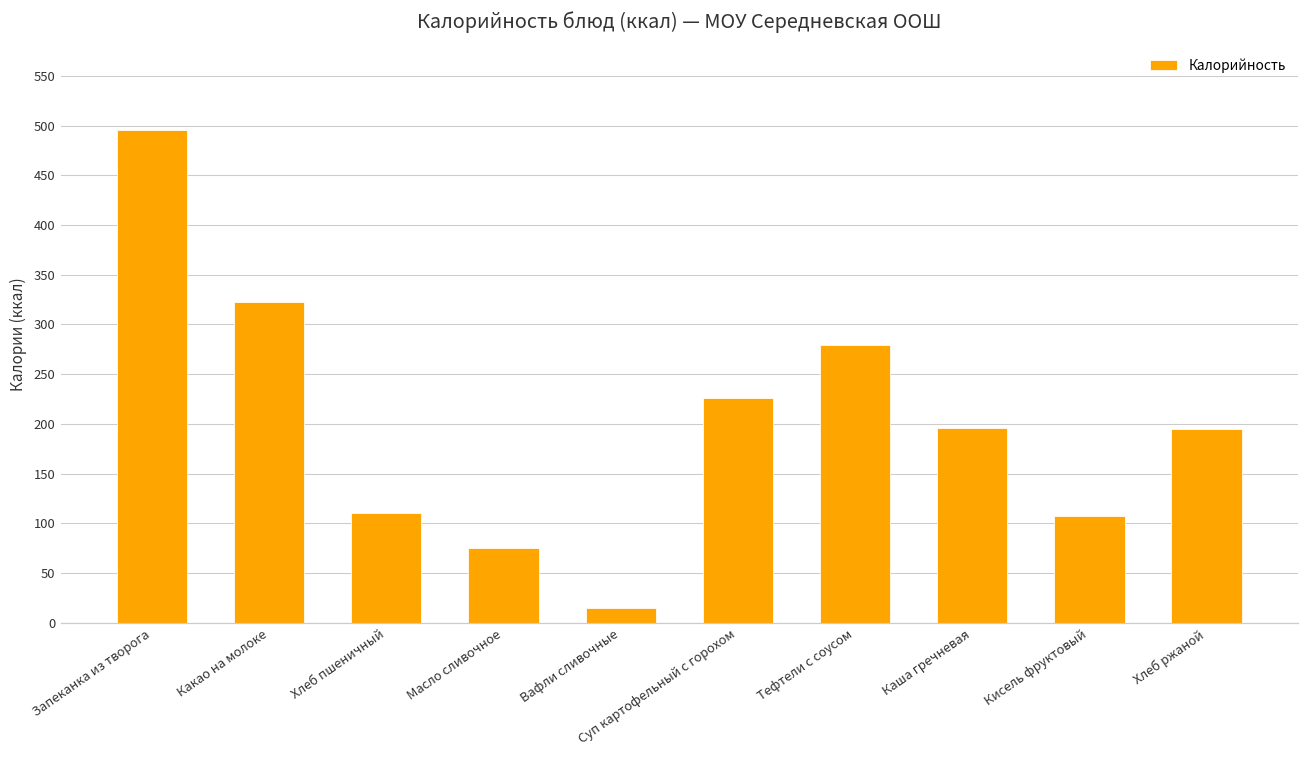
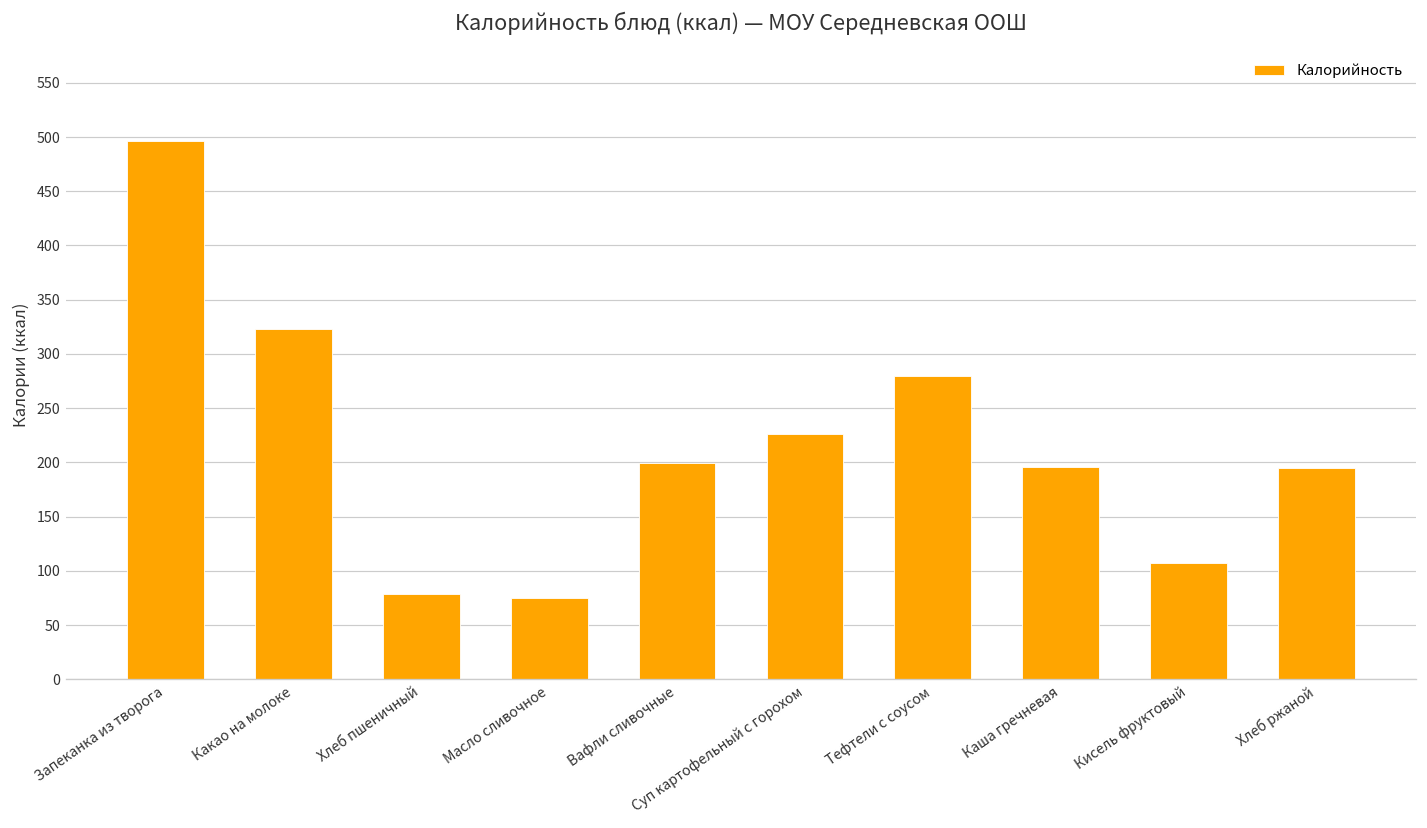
  {
    "Запеканка из творога": 500,
    "Какао на молоке": 320,
-   "Хлеб пшеничный": 110,
+   "Хлеб пшеничный": 80,
    "Масло сливочное": 70,
-   "Вафли сливочные": 20,
+   "Вафли сливочные": 200,
    "Суп картофельный с горохом": 230,
    "Тефтели с соусом": 280,
    "Каша гречневая": 200,
    "Кисель фруктовый": 110,
    "Хлеб ржаной": 200
  }
